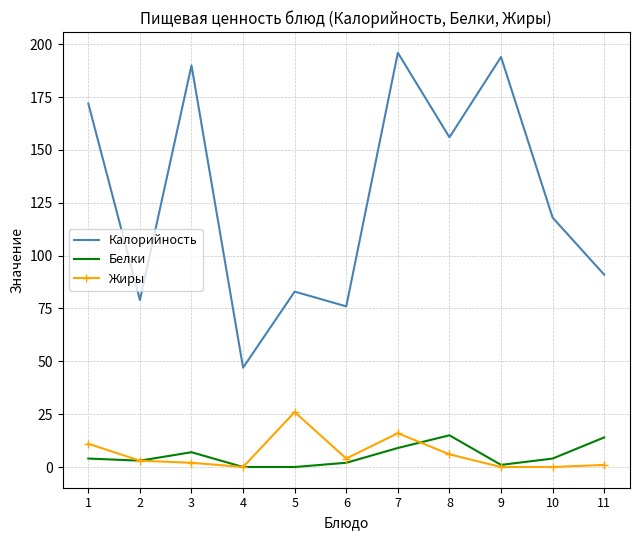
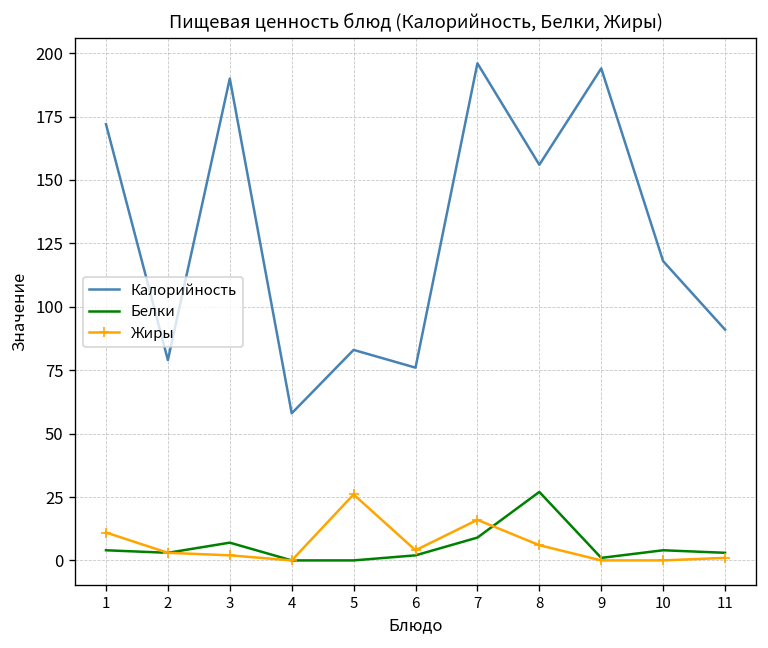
  {
    "Калорийность": {
      "1": 172,
      "2": 79,
      "3": 190,
-     "4": 47,
+     "4": 58,
      "5": 83,
      "6": 76,
      "7": 196,
      "8": 156,
      "9": 194,
      "10": 118,
      "11": 91
    },
    "Белки": {
      "1": 4,
      "3": 7,
      "5": 0,
      "6": 2,
      "7": 9,
-     "8": 15,
+     "8": 27,
      "10": 4,
-     "11": 14
+     "11": 3
    },
    "Жиры": {
      "1": 11,
      "3": 2,
      "5": 26,
      "6": 4,
      "7": 16,
      "8": 6,
      "10": 0,
      "11": 1
    }
  }
